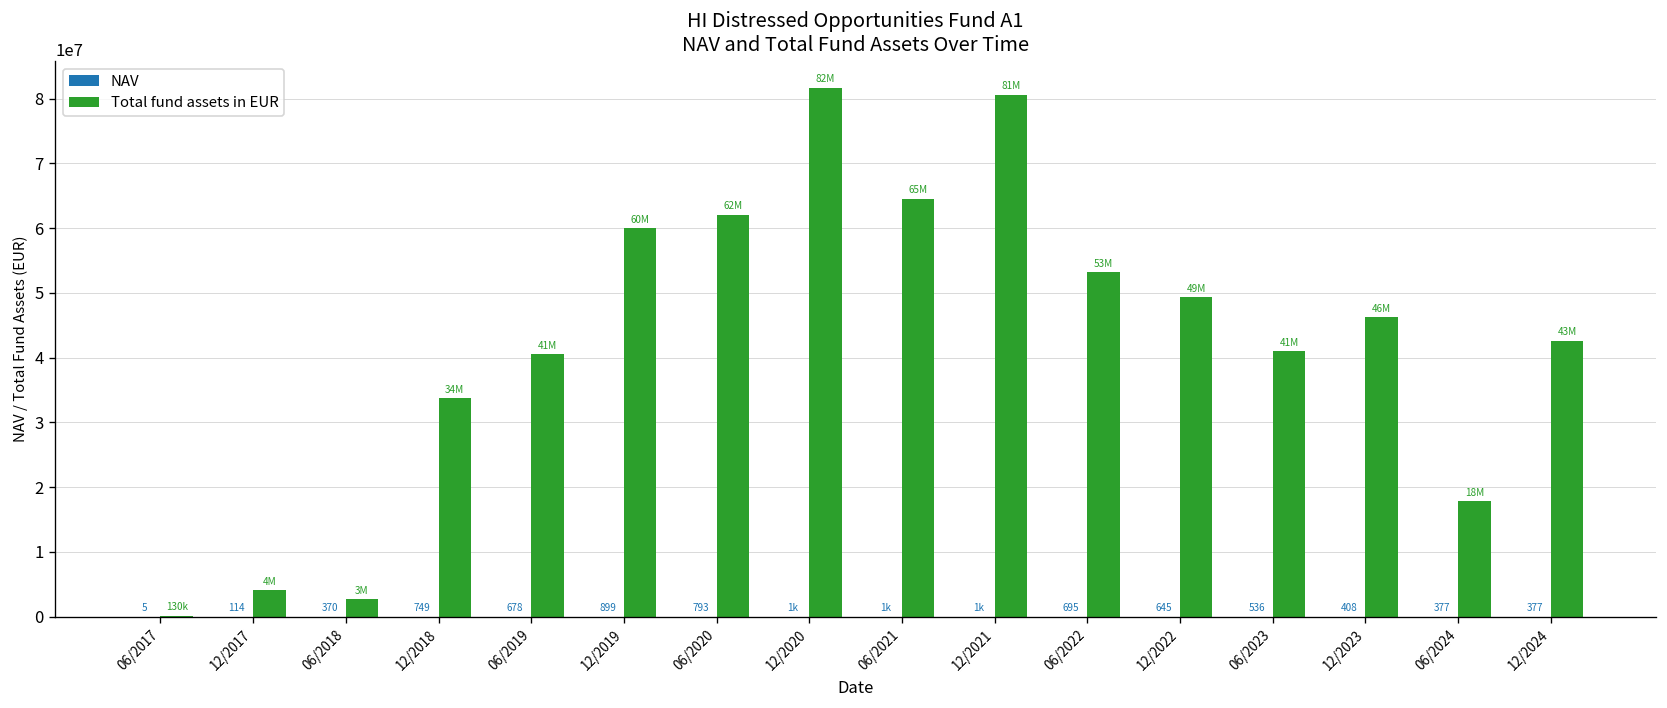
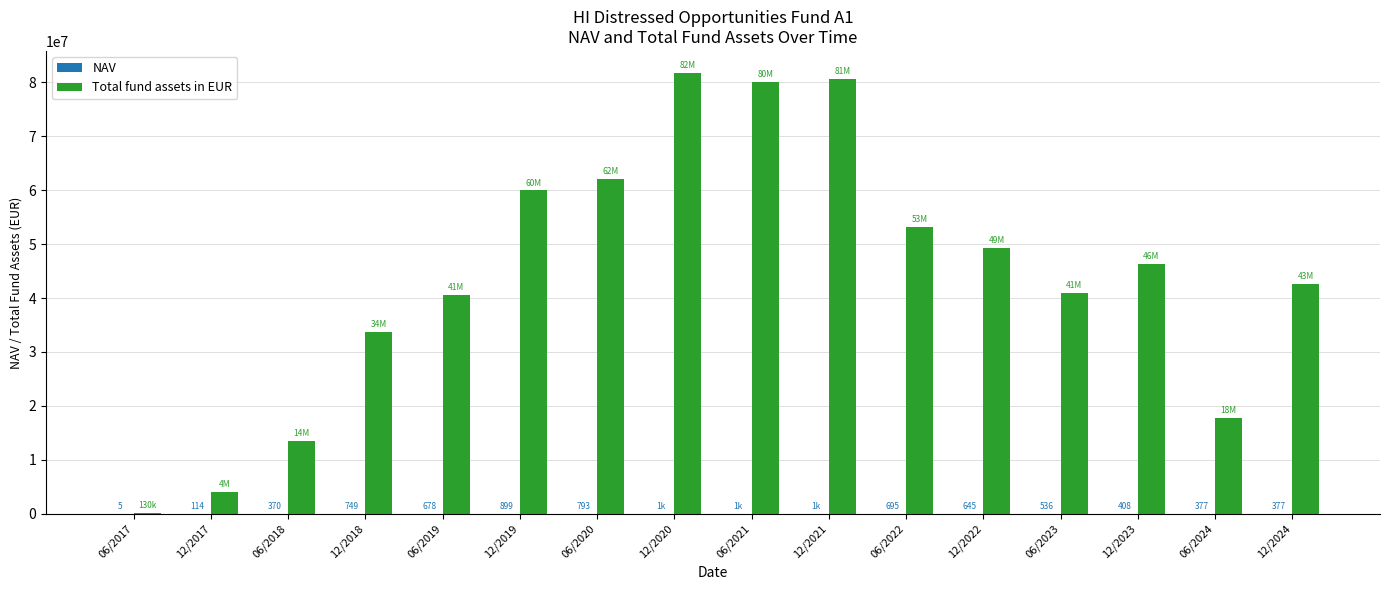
  {
    "NAV": {
      "06/2017": "5",
      "12/2017": "114",
      "06/2018": "370",
      "12/2018": "749",
      "06/2019": "678",
      "12/2019": "899",
      "06/2020": "793",
      "12/2020": "1k",
      "06/2021": "1k",
      "12/2021": "1k",
      "06/2022": "695",
      "12/2022": "645",
      "06/2023": "536",
      "12/2023": "408",
      "06/2024": "377",
      "12/2024": "377"
    },
    "Total fund assets in EUR": {
      "06/2017": "130k",
      "12/2017": "4M",
-     "06/2018": "3M",
+     "06/2018": "14M",
      "12/2018": "34M",
      "06/2019": "41M",
      "12/2019": "60M",
      "06/2020": "62M",
      "12/2020": "82M",
-     "06/2021": "65M",
+     "06/2021": "80M",
      "12/2021": "81M",
      "06/2022": "53M",
      "12/2022": "49M",
      "06/2023": "41M",
      "12/2023": "46M",
      "06/2024": "18M",
      "12/2024": "43M"
    }
  }
